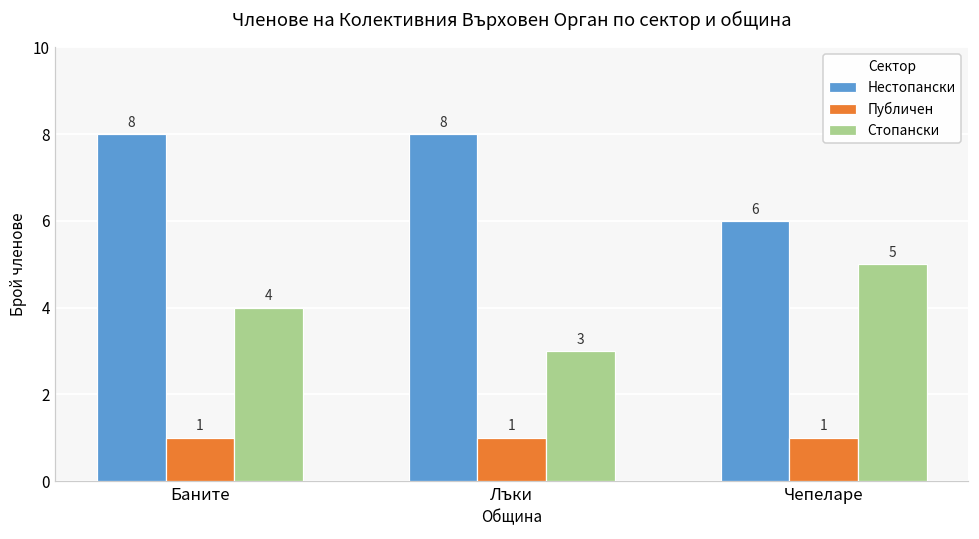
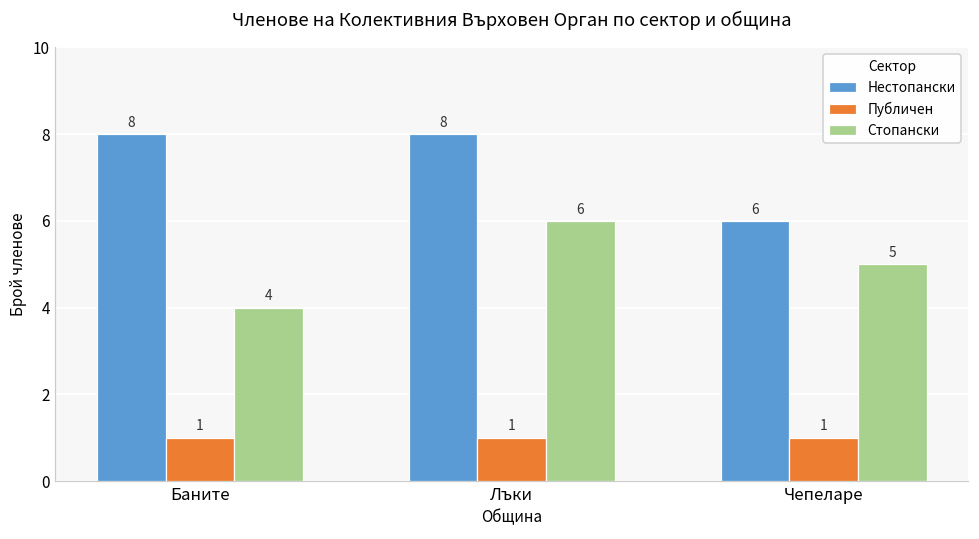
  {
    "Нестопански": {
      "Баните": 8,
      "Лъки": 8,
      "Чепеларе": 6
    },
    "Публичен": {
      "Баните": 1,
      "Лъки": 1,
      "Чепеларе": 1
    },
    "Стопански": {
      "Баните": 4,
-     "Лъки": 3,
+     "Лъки": 6,
      "Чепеларе": 5
    }
  }
